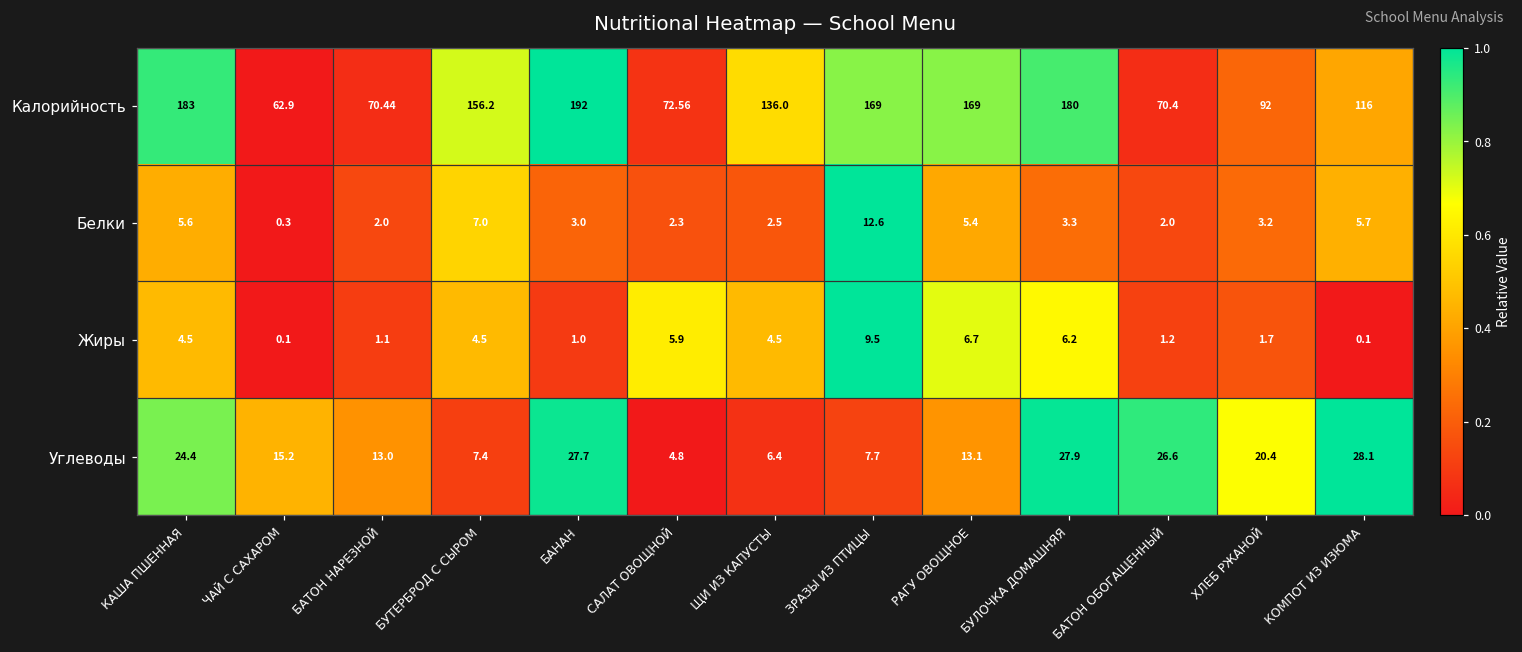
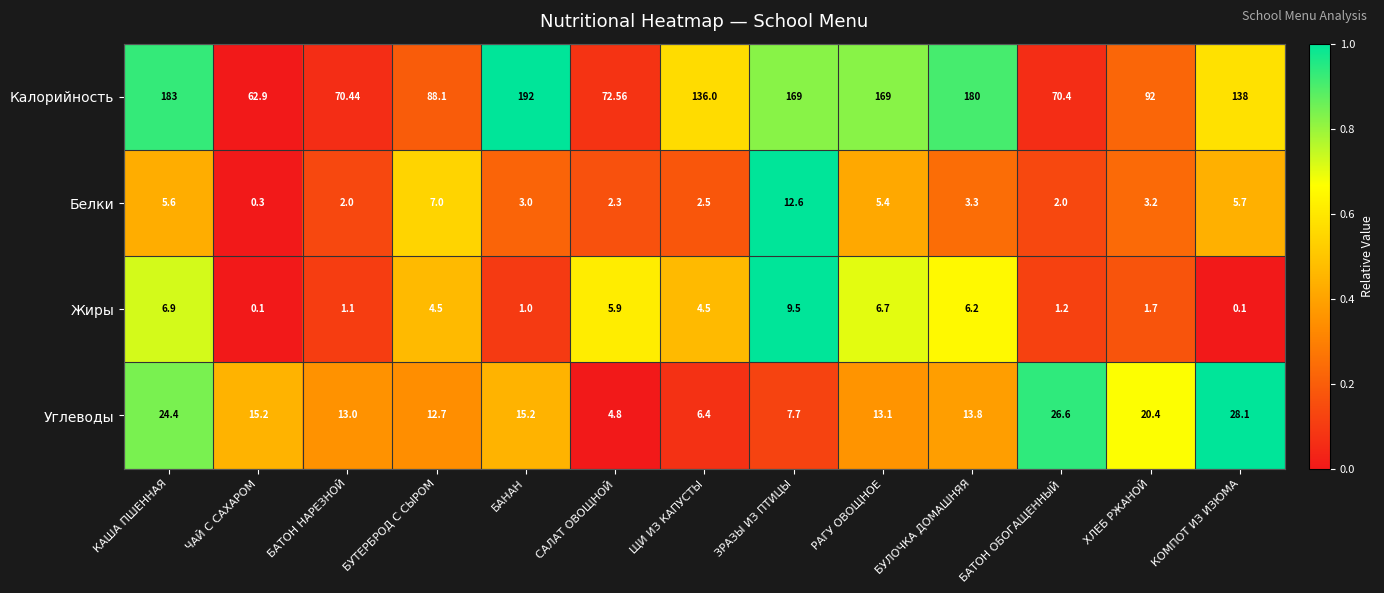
  {
    "Калорийность": {
      "КАША ПШЕННАЯ": 183,
      "ЧАЙ С САХАРОМ": 62.9,
      "БАТОН НАРЕЗНОЙ": 70.44,
-     "БУТЕРБРОД С СЫРОМ": 156.2,
+     "БУТЕРБРОД С СЫРОМ": 88.1,
      "БАНАН": 192,
      "САЛАТ ОВОЩНОЙ": 72.56,
      "ЩИ ИЗ КАПУСТЫ": 136.0,
      "ЗРАЗЫ ИЗ ПТИЦЫ": 169,
      "РАГУ ОВОЩНОЕ": 169,
      "БУЛОЧКА ДОМАШНЯЯ": 180,
      "БАТОН ОБОГАЩЕННЫЙ": 70.4,
      "ХЛЕБ РЖАНОЙ": 92,
-     "КОМПОТ ИЗ ИЗЮМА": 116
+     "КОМПОТ ИЗ ИЗЮМА": 138
    },
    "Белки": {
      "КАША ПШЕННАЯ": 5.6,
      "ЧАЙ С САХАРОМ": 0.3,
      "БАТОН НАРЕЗНОЙ": 2.0,
      "БУТЕРБРОД С СЫРОМ": 7.0,
      "БАНАН": 3.0,
      "САЛАТ ОВОЩНОЙ": 2.3,
      "ЩИ ИЗ КАПУСТЫ": 2.5,
      "ЗРАЗЫ ИЗ ПТИЦЫ": 12.6,
      "РАГУ ОВОЩНОЕ": 5.4,
      "БУЛОЧКА ДОМАШНЯЯ": 3.3,
      "БАТОН ОБОГАЩЕННЫЙ": 2.0,
      "ХЛЕБ РЖАНОЙ": 3.2,
      "КОМПОТ ИЗ ИЗЮМА": 5.7
    },
    "Жиры": {
-     "КАША ПШЕННАЯ": 4.5,
+     "КАША ПШЕННАЯ": 6.9,
      "ЧАЙ С САХАРОМ": 0.1,
      "БАТОН НАРЕЗНОЙ": 1.1,
      "БУТЕРБРОД С СЫРОМ": 4.5,
      "БАНАН": 1.0,
      "САЛАТ ОВОЩНОЙ": 5.9,
      "ЩИ ИЗ КАПУСТЫ": 4.5,
      "ЗРАЗЫ ИЗ ПТИЦЫ": 9.5,
      "РАГУ ОВОЩНОЕ": 6.7,
      "БУЛОЧКА ДОМАШНЯЯ": 6.2,
      "БАТОН ОБОГАЩЕННЫЙ": 1.2,
      "ХЛЕБ РЖАНОЙ": 1.7,
      "КОМПОТ ИЗ ИЗЮМА": 0.1
    },
    "Углеводы": {
      "КАША ПШЕННАЯ": 24.4,
      "ЧАЙ С САХАРОМ": 15.2,
      "БАТОН НАРЕЗНОЙ": 13.0,
-     "БУТЕРБРОД С СЫРОМ": 7.4,
-     "БАНАН": 27.7,
+     "БУТЕРБРОД С СЫРОМ": 12.7,
+     "БАНАН": 15.2,
      "САЛАТ ОВОЩНОЙ": 4.8,
      "ЩИ ИЗ КАПУСТЫ": 6.4,
      "ЗРАЗЫ ИЗ ПТИЦЫ": 7.7,
      "РАГУ ОВОЩНОЕ": 13.1,
-     "БУЛОЧКА ДОМАШНЯЯ": 27.9,
+     "БУЛОЧКА ДОМАШНЯЯ": 13.8,
      "БАТОН ОБОГАЩЕННЫЙ": 26.6,
      "ХЛЕБ РЖАНОЙ": 20.4,
      "КОМПОТ ИЗ ИЗЮМА": 28.1
    }
  }
